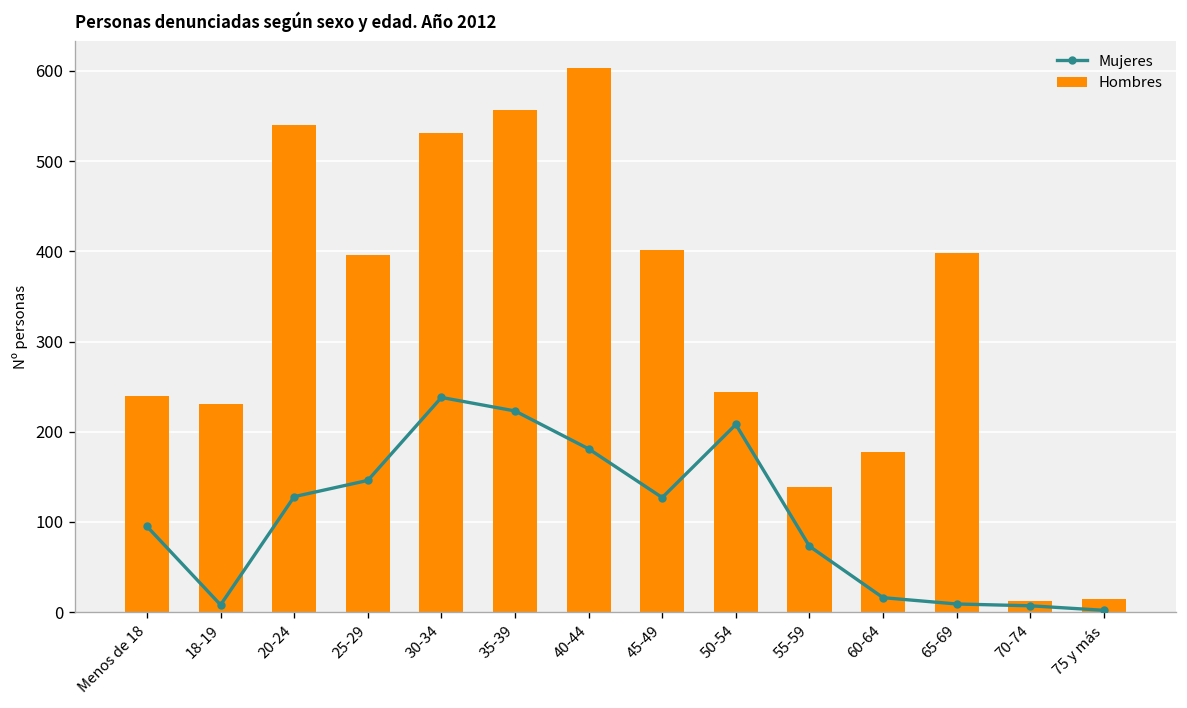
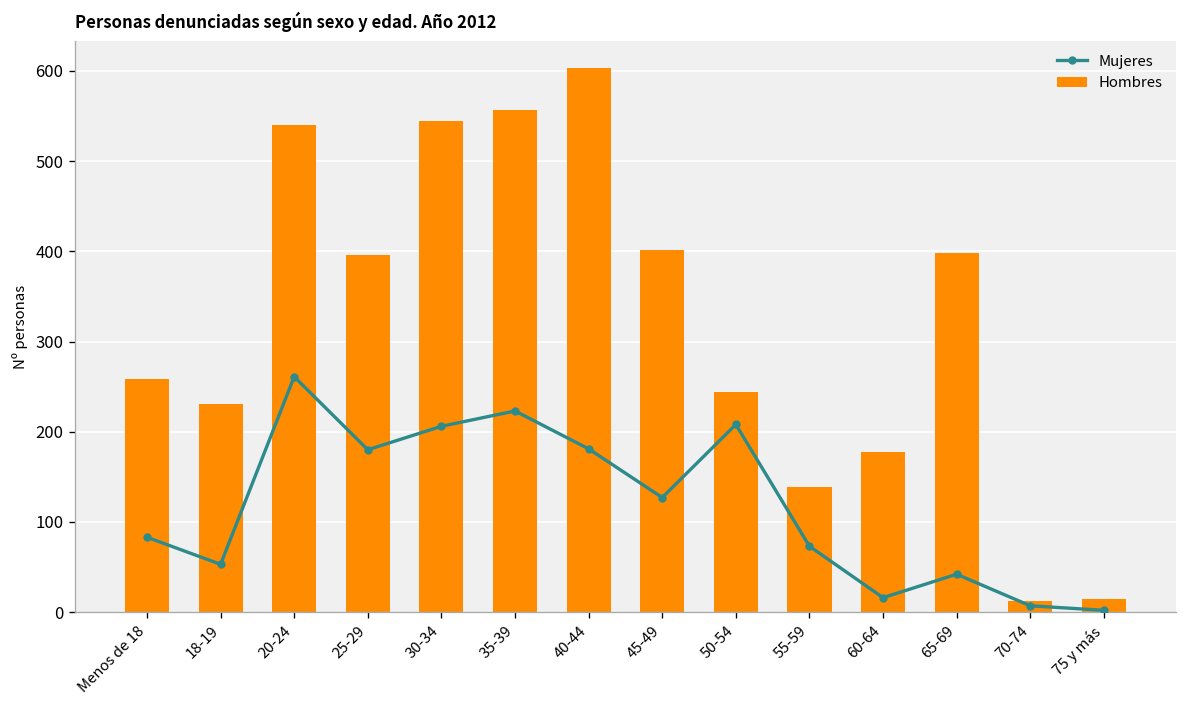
  {
    "Mujeres": {
-     "Menos de 18": 100,
-     "18-19": 10,
-     "20-24": 130,
-     "25-29": 150,
-     "30-34": 240,
+     "Menos de 18": 80,
+     "18-19": 50,
+     "20-24": 260,
+     "25-29": 180,
+     "30-34": 210,
      "35-39": 220,
      "40-44": 180,
      "45-49": 130,
      "50-54": 210,
      "55-59": 70,
      "60-64": 20,
-     "65-69": 10,
+     "65-69": 40,
      "70-74": 10,
      "75 y más": 0
    },
    "Hombres": {
-     "Menos de 18": 240,
+     "Menos de 18": 260,
      "18-19": 230,
      "20-24": 540,
      "25-29": 400,
-     "30-34": 530,
+     "30-34": 540,
      "35-39": 560,
      "40-44": 600,
      "45-49": 400,
      "50-54": 240,
      "55-59": 140,
      "60-64": 180,
      "65-69": 400,
      "70-74": 10,
      "75 y más": 10
    }
  }
